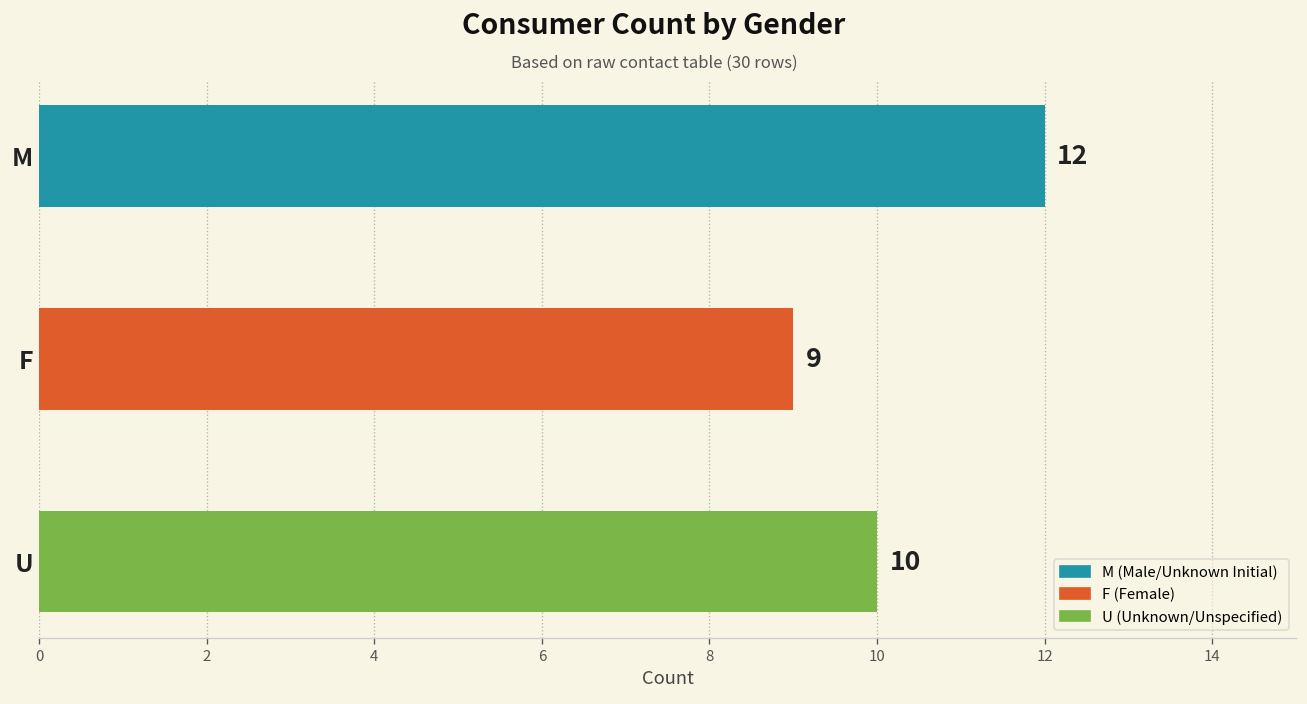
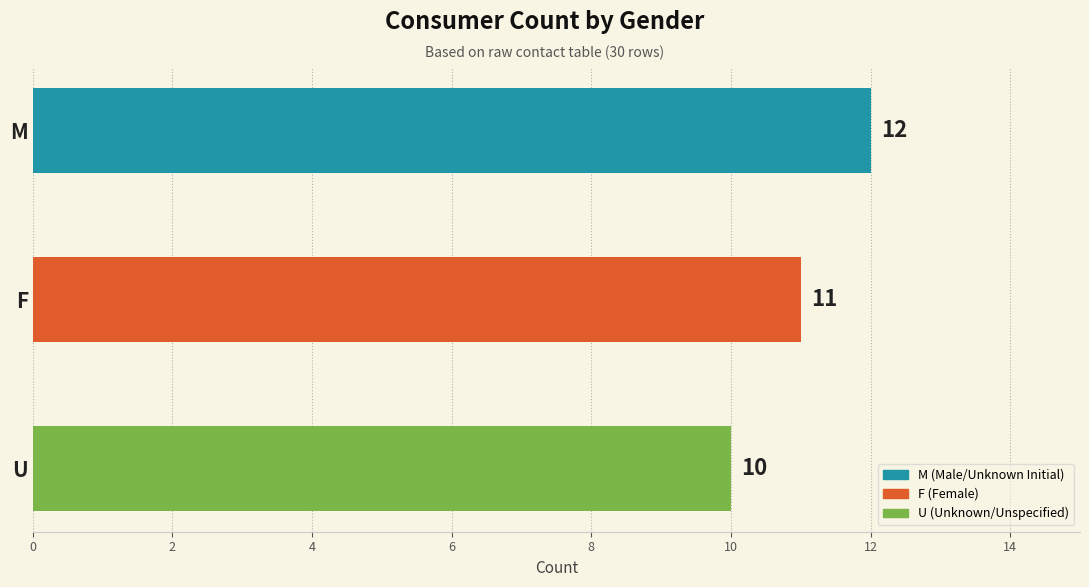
  {
    "M": 12,
-   "F": 9,
+   "F": 11,
    "U": 10
  }
